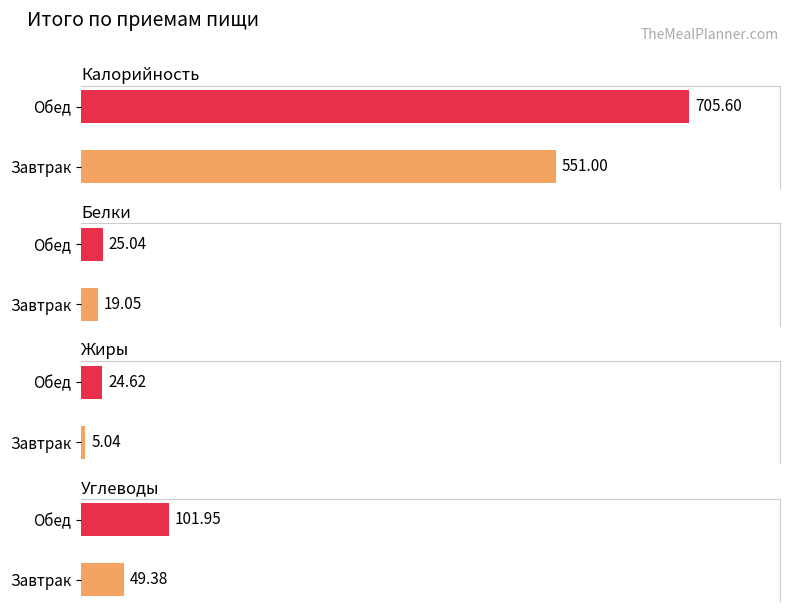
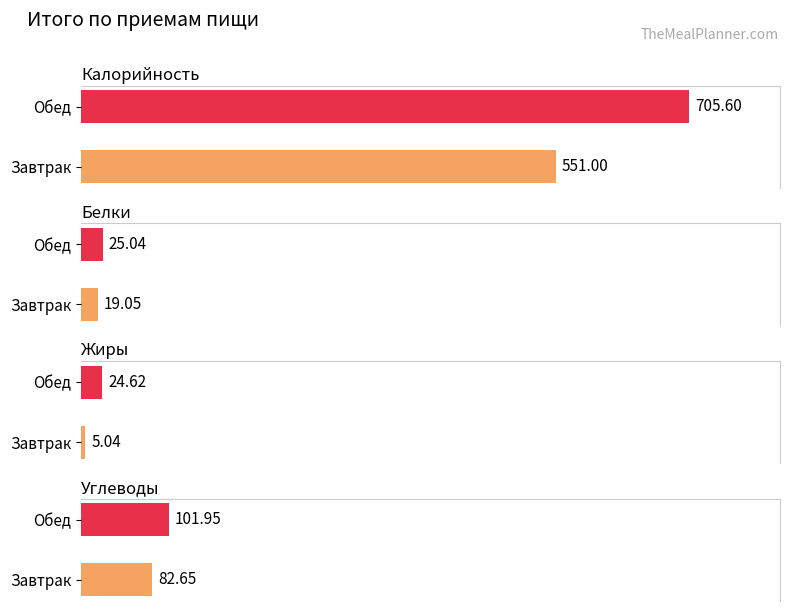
  {
    "Калорийность": {
      "Обед": 705.60,
      "Завтрак": 551.00
    },
    "Белки": {
      "Обед": 25.04,
      "Завтрак": 19.05
    },
    "Жиры": {
      "Обед": 24.62,
      "Завтрак": 5.04
    },
    "Углеводы": {
      "Обед": 101.95,
-     "Завтрак": 49.38
+     "Завтрак": 82.65
    }
  }
